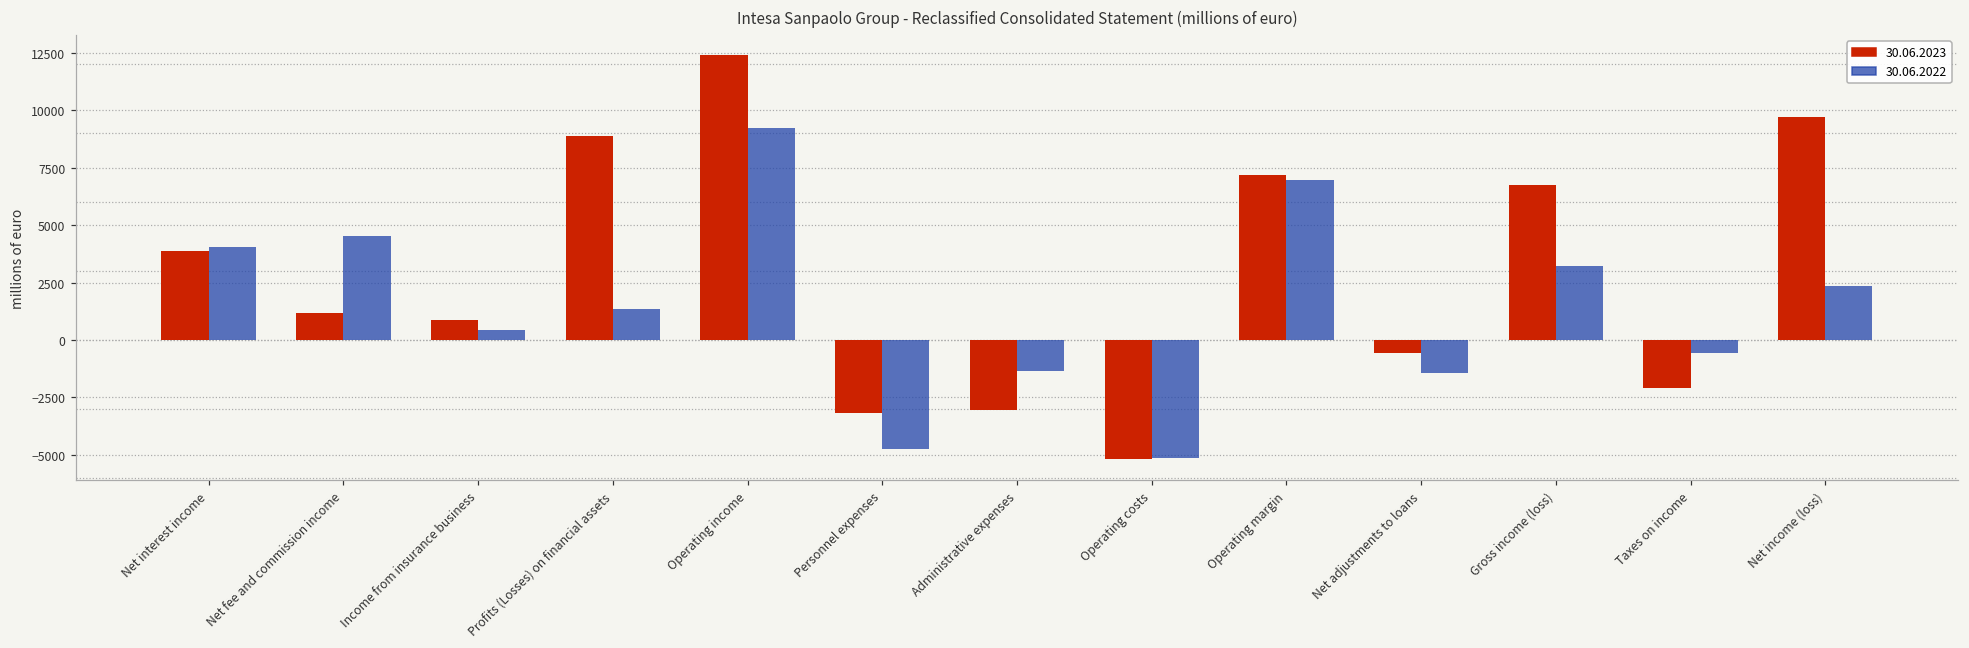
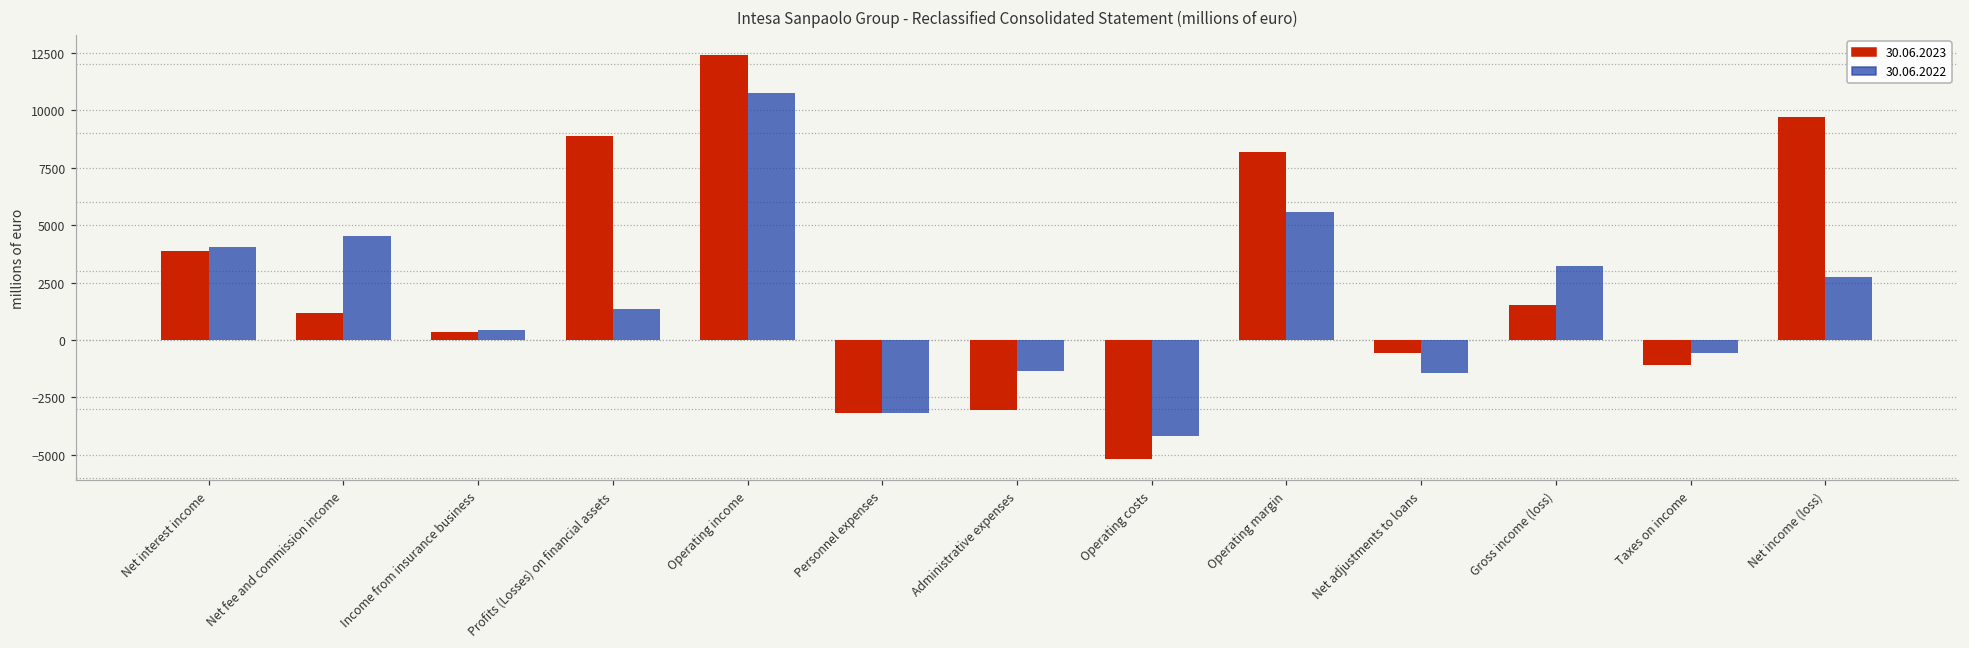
  {
    "30.06.2023": {
      "Net interest income": 3900,
      "Net fee and commission income": 1200,
-     "Income from insurance business": 900,
+     "Income from insurance business": 400,
      "Profits (Losses) on financial assets": 8900,
      "Operating income": 12400,
      "Personnel expenses": -3200,
      "Administrative expenses": -3000,
      "Operating costs": -5200,
-     "Operating margin": 7200,
+     "Operating margin": 8200,
      "Net adjustments to loans": -600,
-     "Gross income (loss)": 6700,
-     "Taxes on income": -2100,
+     "Gross income (loss)": 1500,
+     "Taxes on income": -1100,
      "Net income (loss)": 9700
    },
    "30.06.2022": {
      "Net interest income": 4000,
      "Net fee and commission income": 4500,
      "Income from insurance business": 400,
      "Profits (Losses) on financial assets": 1300,
-     "Operating income": 9200,
-     "Personnel expenses": -4800,
+     "Operating income": 10800,
+     "Personnel expenses": -3200,
      "Administrative expenses": -1400,
-     "Operating costs": -5200,
-     "Operating margin": 7000,
+     "Operating costs": -4200,
+     "Operating margin": 5600,
      "Net adjustments to loans": -1400,
      "Gross income (loss)": 3200,
      "Taxes on income": -600,
-     "Net income (loss)": 2300
+     "Net income (loss)": 2800
    }
  }
